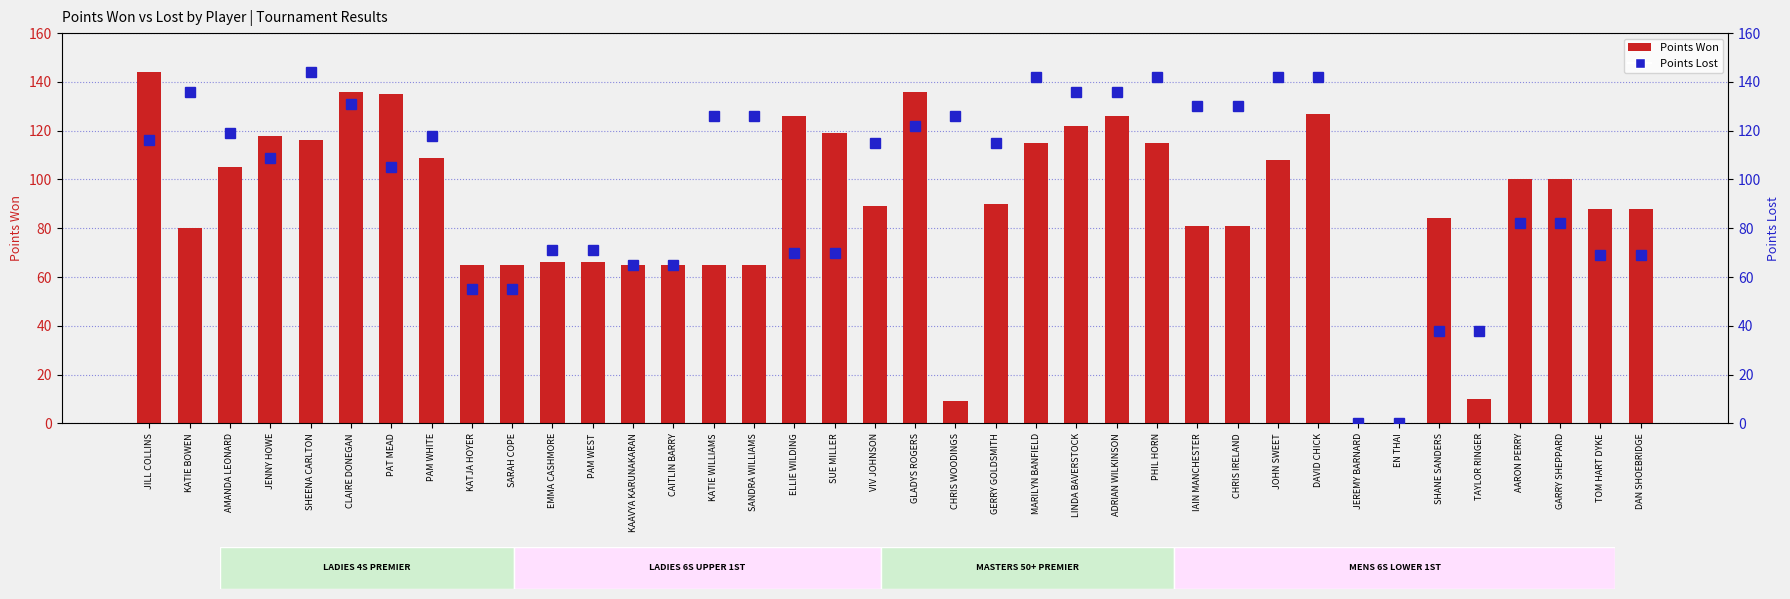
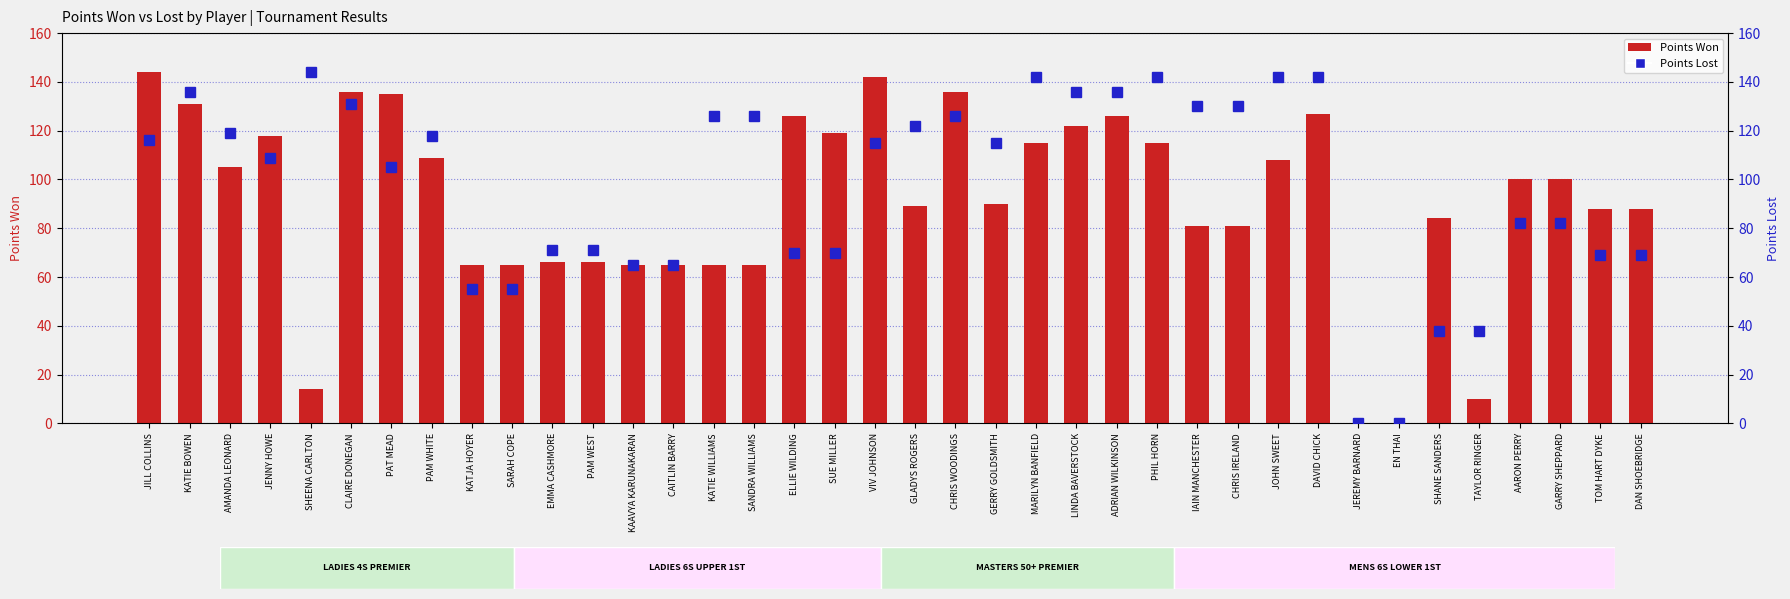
  {
    "Points Won": {
      "JILL COLLINS": 144,
-     "KATIE BOWEN": 80,
+     "KATIE BOWEN": 131,
      "AMANDA LEONARD": 105,
      "JENNY HOWE": 118,
-     "SHEENA CARLTON": 116,
+     "SHEENA CARLTON": 14,
      "CLAIRE DONEGAN": 136,
      "PAT MEAD": 135,
      "PAM WHITE": 109,
      "KATJA HOYER": 65,
      "SARAH COPE": 65,
      "EMMA CASHMORE": 66,
      "PAM WEST": 66,
      "KAAVYA KARUNAKARAN": 65,
      "CAITLIN BARRY": 65,
      "KATIE WILLIAMS": 65,
      "SANDRA WILLIAMS": 65,
      "ELLIE WILDING": 126,
      "SUE MILLER": 119,
-     "VIV JOHNSON": 89,
-     "GLADYS ROGERS": 136,
-     "CHRIS WOODINGS": 9,
+     "VIV JOHNSON": 142,
+     "GLADYS ROGERS": 89,
+     "CHRIS WOODINGS": 136,
      "GERRY GOLDSMITH": 90,
      "MARILYN BANFIELD": 115,
      "LINDA BAVERSTOCK": 122,
      "ADRIAN WILKINSON": 126,
      "PHIL HORN": 115,
      "IAIN MANCHESTER": 81,
      "CHRIS IRELAND": 81,
      "JOHN SWEET": 108,
      "DAVID CHICK": 127,
      "JEREMY BARNARD": 0,
      "EN THAI": 0,
      "SHANE SANDERS": 84,
      "TAYLOR RINGER": 10,
      "AARON PERRY": 100,
      "GARRY SHEPPARD": 100,
      "TOM HART DYKE": 88,
      "DAN SHOEBRIDGE": 88
    }
  }
